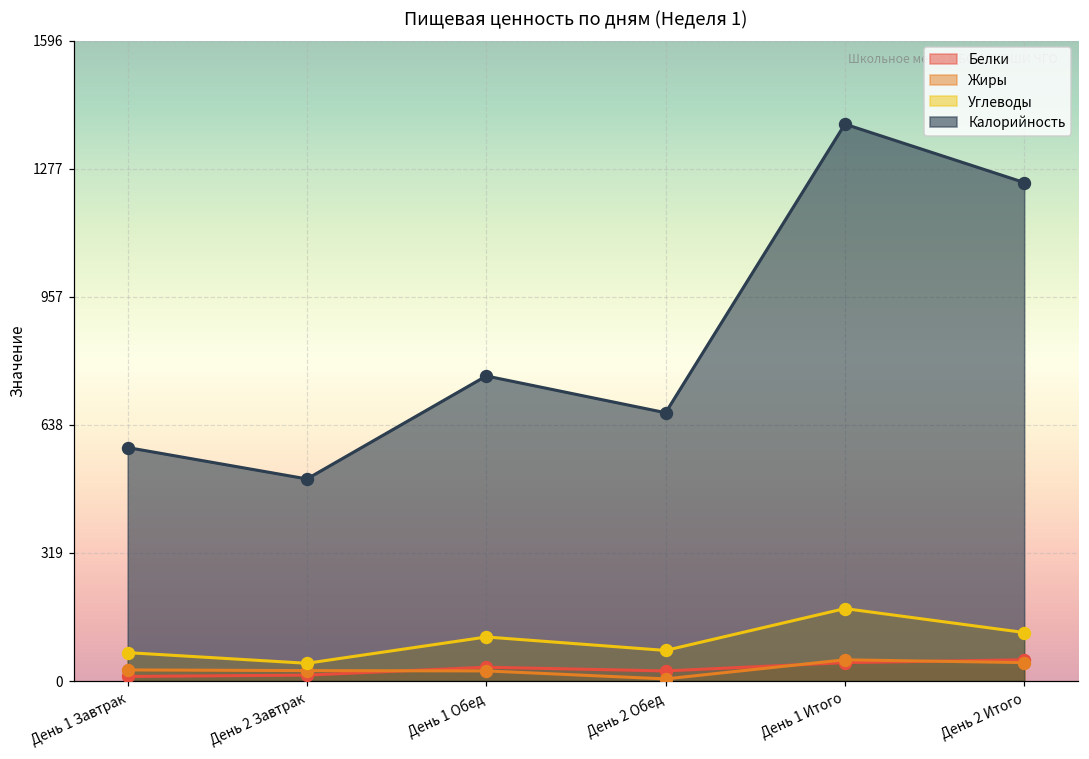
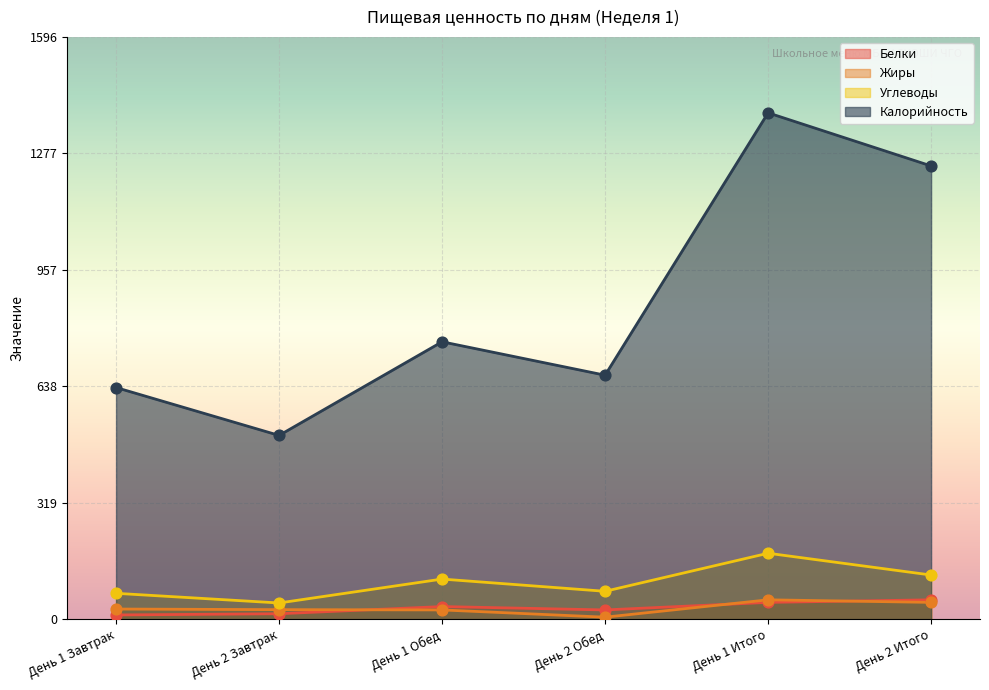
  {
    "Калорийность": {
-     "День 1 Завтрак": 580,
+     "День 1 Завтрак": 630,
      "День 2 Завтрак": 500,
      "День 1 Обед": 760,
      "День 2 Обед": 670,
      "День 1 Итого": 1390,
      "День 2 Итого": 1240
    }
  }
